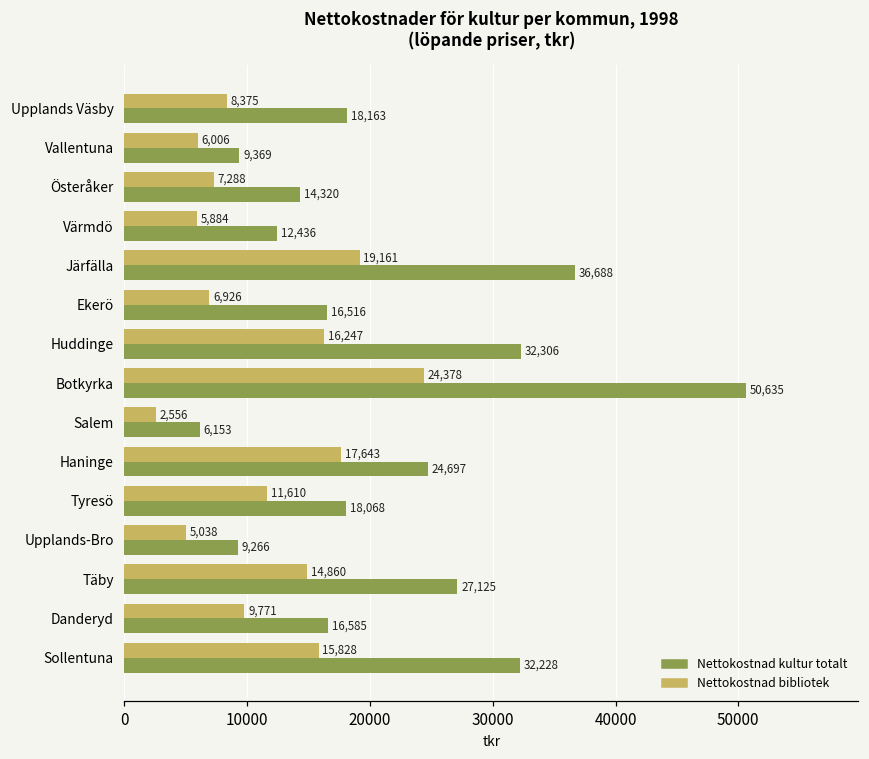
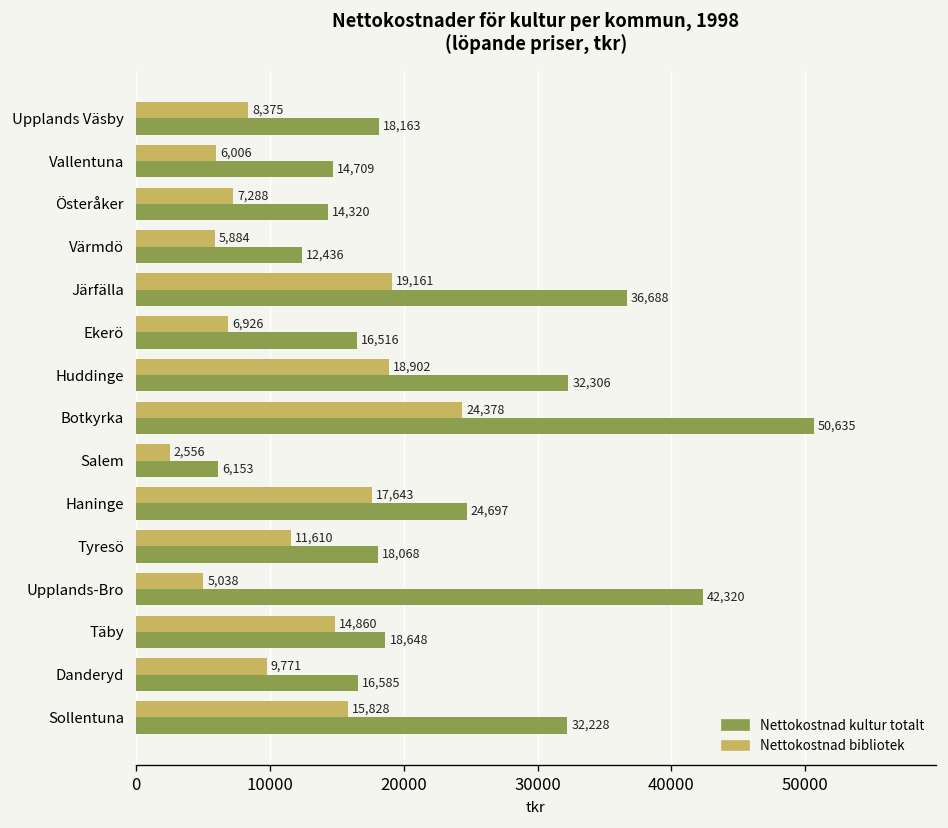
  {
    "Nettokostnad kultur totalt": {
      "Upplands Väsby": "18,163",
-     "Vallentuna": "9,369",
+     "Vallentuna": "14,709",
      "Österåker": "14,320",
      "Värmdö": "12,436",
      "Järfälla": "36,688",
      "Ekerö": "16,516",
      "Huddinge": "32,306",
      "Botkyrka": "50,635",
      "Salem": "6,153",
      "Haninge": "24,697",
      "Tyresö": "18,068",
-     "Upplands-Bro": "9,266",
-     "Täby": "27,125",
+     "Upplands-Bro": "42,320",
+     "Täby": "18,648",
      "Danderyd": "16,585",
      "Sollentuna": "32,228"
    },
    "Nettokostnad bibliotek": {
      "Upplands Väsby": "8,375",
      "Vallentuna": "6,006",
      "Österåker": "7,288",
      "Värmdö": "5,884",
      "Järfälla": "19,161",
      "Ekerö": "6,926",
-     "Huddinge": "16,247",
+     "Huddinge": "18,902",
      "Botkyrka": "24,378",
      "Salem": "2,556",
      "Haninge": "17,643",
      "Tyresö": "11,610",
      "Upplands-Bro": "5,038",
      "Täby": "14,860",
      "Danderyd": "9,771",
      "Sollentuna": "15,828"
    }
  }
